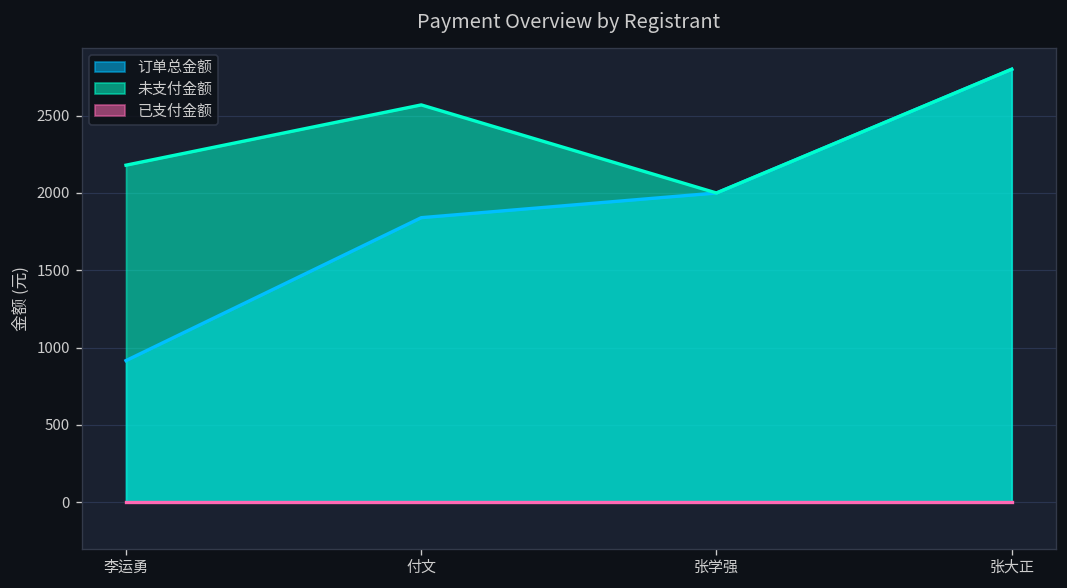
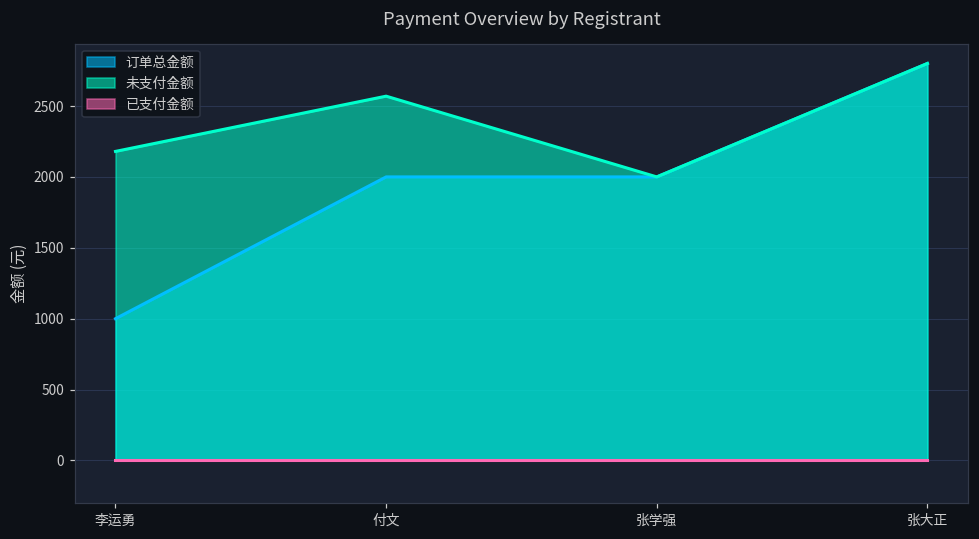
  {
    "订单总金额": {
-     "李运勇": 920,
-     "付文": 1840
+     "李运勇": 1000,
+     "付文": 2000
    },
    "未支付金额": {
      "李运勇": 2180,
      "付文": 2570
    },
    "已支付金额": {
      "李运勇": 0,
      "付文": 0,
      "张学强": 0,
      "张大正": 0
    }
  }
